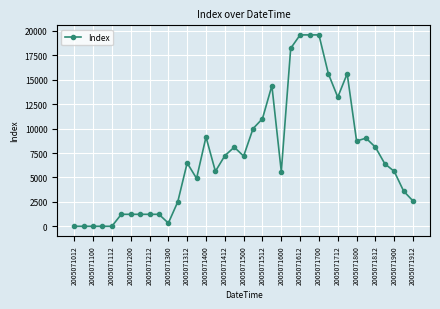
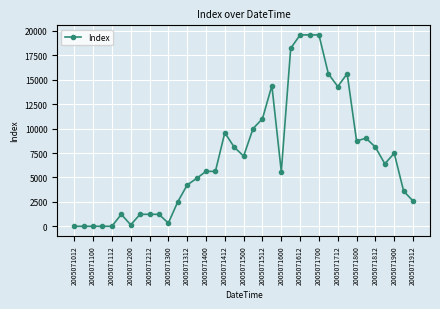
  {
    "2005071012": 0,
    "2005071100": 0,
    "2005071112": 0,
-   "2005071200": 1000,
+   "2005071200": 0,
    "2005071212": 1000,
    "2005071300": 0,
-   "2005071312": 6000,
-   "2005071400": 9000,
-   "2005071412": 7000,
+   "2005071312": 4000,
+   "2005071400": 6000,
+   "2005071412": 10000,
    "2005071500": 7000,
    "2005071512": 11000,
    "2005071600": 6000,
    "2005071612": 20000,
    "2005071700": 20000,
-   "2005071712": 13000,
+   "2005071712": 14000,
    "2005071800": 9000,
    "2005071812": 8000,
-   "2005071900": 6000,
+   "2005071900": 7000,
    "2005071912": 3000
  }
